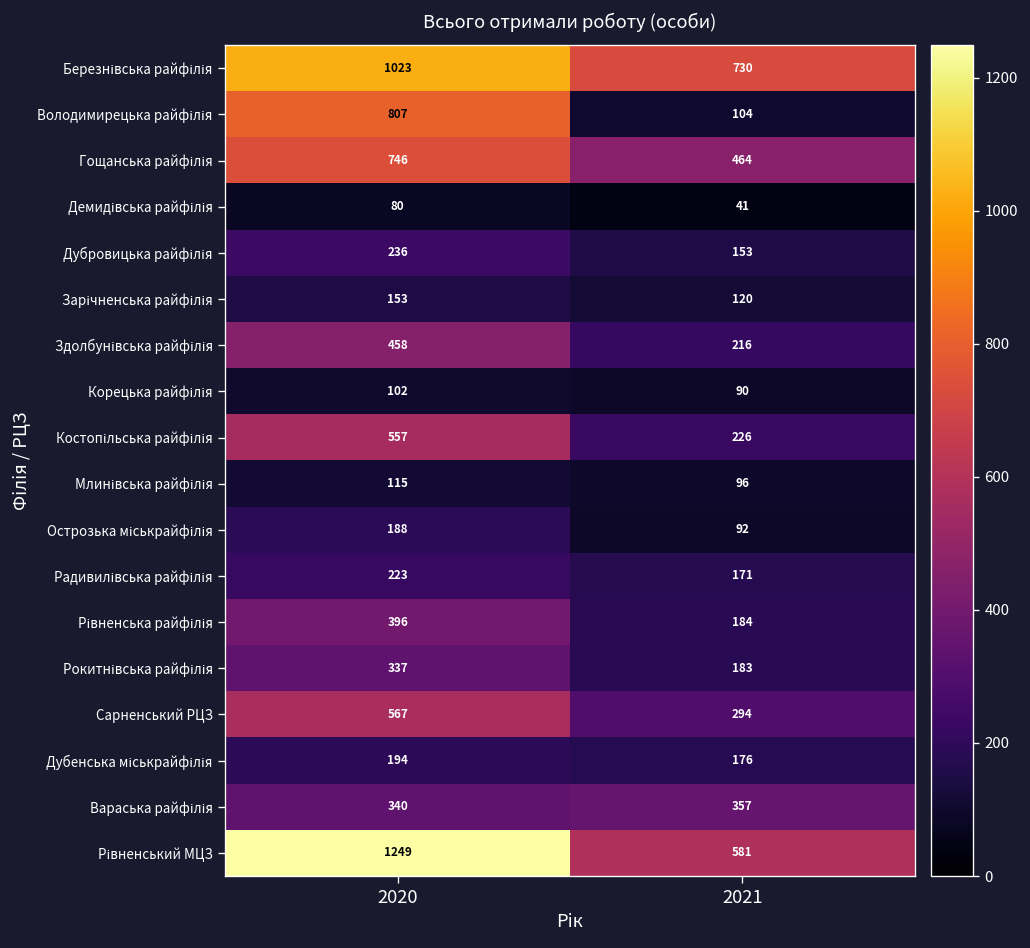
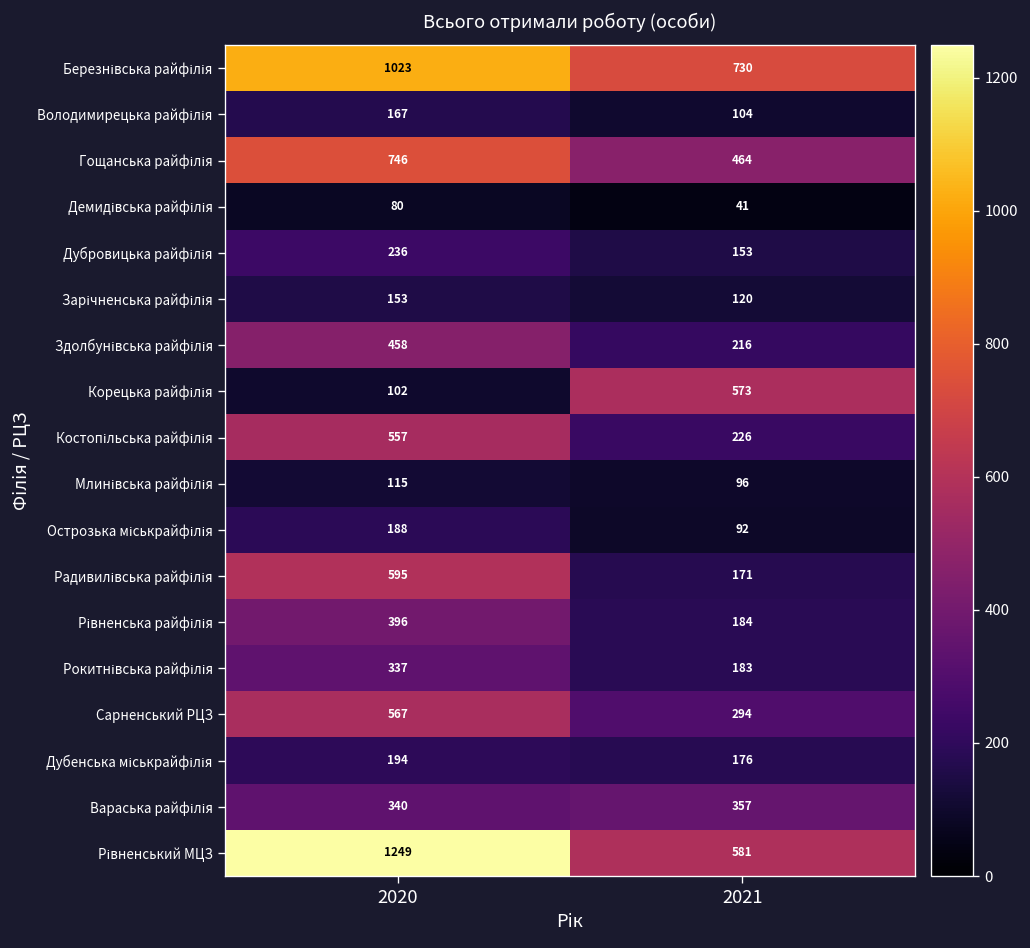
  {
    "Березнівська райфілія": {
      "2020": 1023,
      "2021": 730
    },
    "Володимирецька райфілія": {
-     "2020": 807,
+     "2020": 167,
      "2021": 104
    },
    "Гощанська райфілія": {
      "2020": 746,
      "2021": 464
    },
    "Демидівська райфілія": {
      "2020": 80,
      "2021": 41
    },
    "Дубровицька райфілія": {
      "2020": 236,
      "2021": 153
    },
    "Зарічненська райфілія": {
      "2020": 153,
      "2021": 120
    },
    "Здолбунівська райфілія": {
      "2020": 458,
      "2021": 216
    },
    "Корецька райфілія": {
      "2020": 102,
-     "2021": 90
+     "2021": 573
    },
    "Костопільська райфілія": {
      "2020": 557,
      "2021": 226
    },
    "Млинівська райфілія": {
      "2020": 115,
      "2021": 96
    },
    "Острозька міськрайфілія": {
      "2020": 188,
      "2021": 92
    },
    "Радивилівська райфілія": {
-     "2020": 223,
+     "2020": 595,
      "2021": 171
    },
    "Рівненська райфілія": {
      "2020": 396,
      "2021": 184
    },
    "Рокитнівська райфілія": {
      "2020": 337,
      "2021": 183
    },
    "Сарненський РЦЗ": {
      "2020": 567,
      "2021": 294
    },
    "Дубенська міськрайфілія": {
      "2020": 194,
      "2021": 176
    },
    "Вараська райфілія": {
      "2020": 340,
      "2021": 357
    },
    "Рівненський МЦЗ": {
      "2020": 1249,
      "2021": 581
    }
  }
